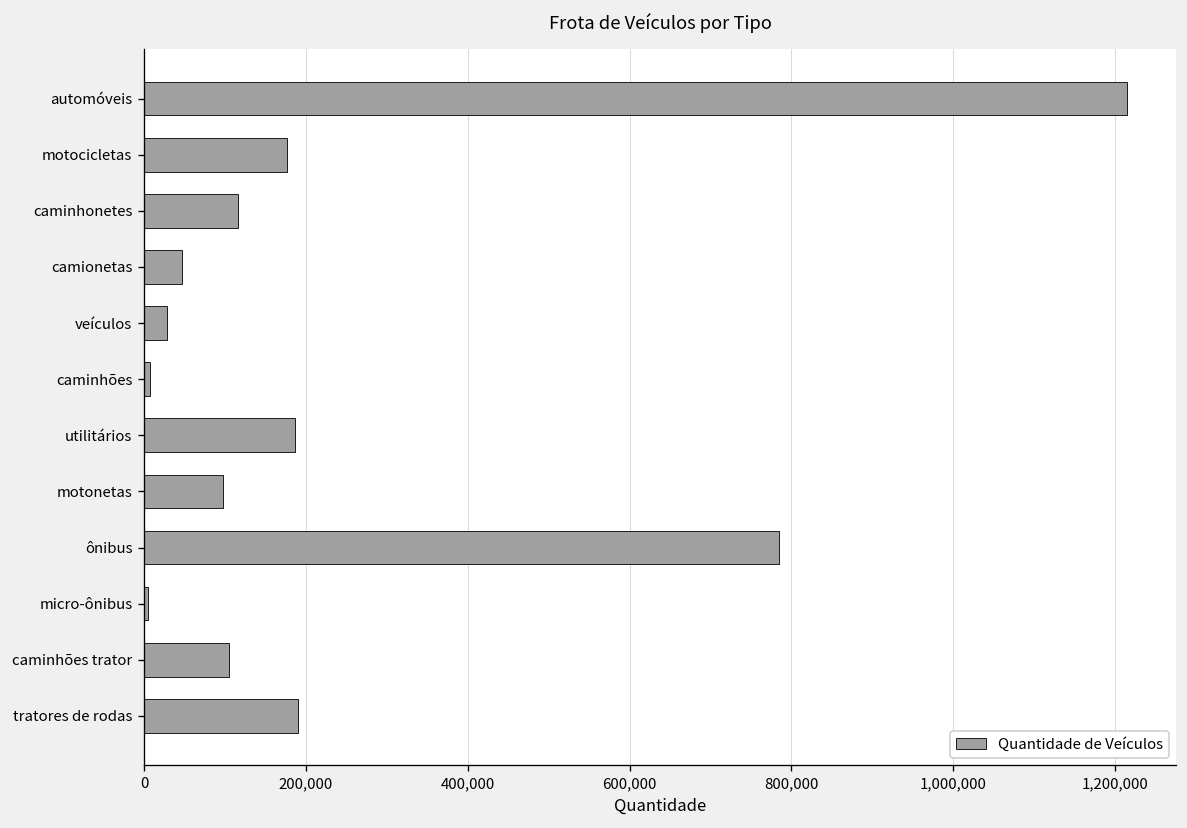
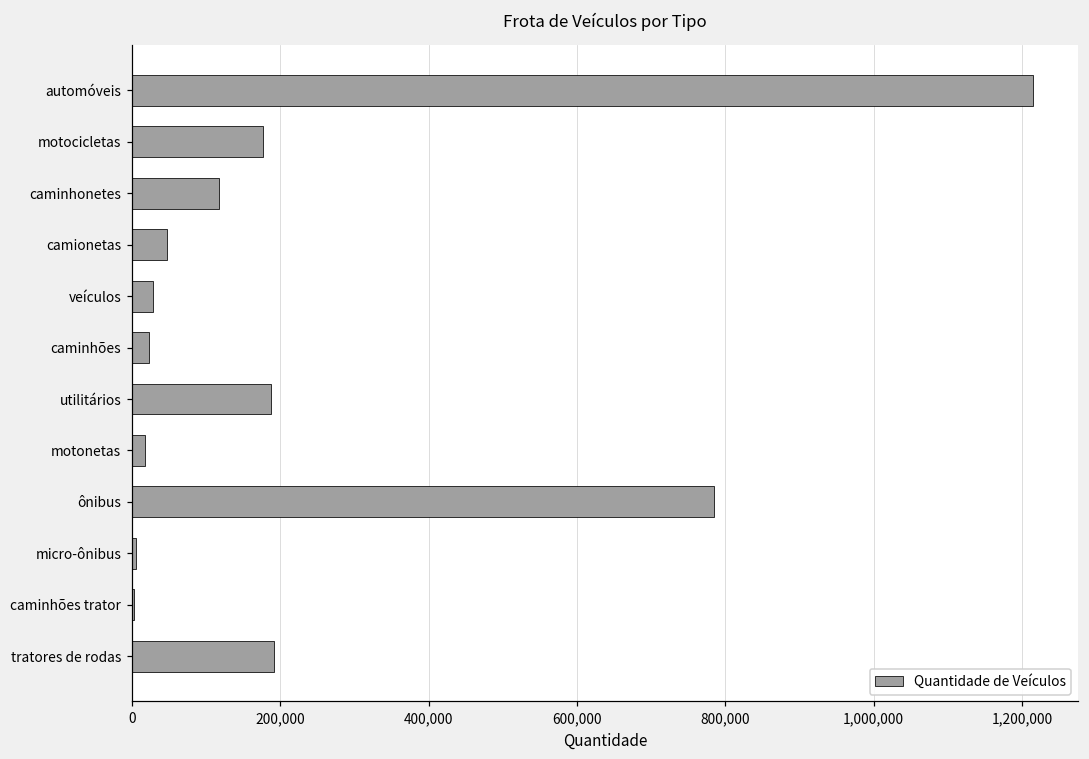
  {
    "automóveis": "1,210,000",
    "motocicletas": "180,000",
    "caminhonetes": "120,000",
    "camionetas": "50,000",
    "veículos": "30,000",
-   "caminhões": "10,000",
+   "caminhões": "20,000",
    "utilitários": "190,000",
-   "motonetas": "100,000",
+   "motonetas": "20,000",
    "ônibus": "780,000",
    "micro-ônibus": "10,000",
-   "caminhões trator": "110,000",
+   "caminhões trator": "0",
    "tratores de rodas": "190,000"
  }
